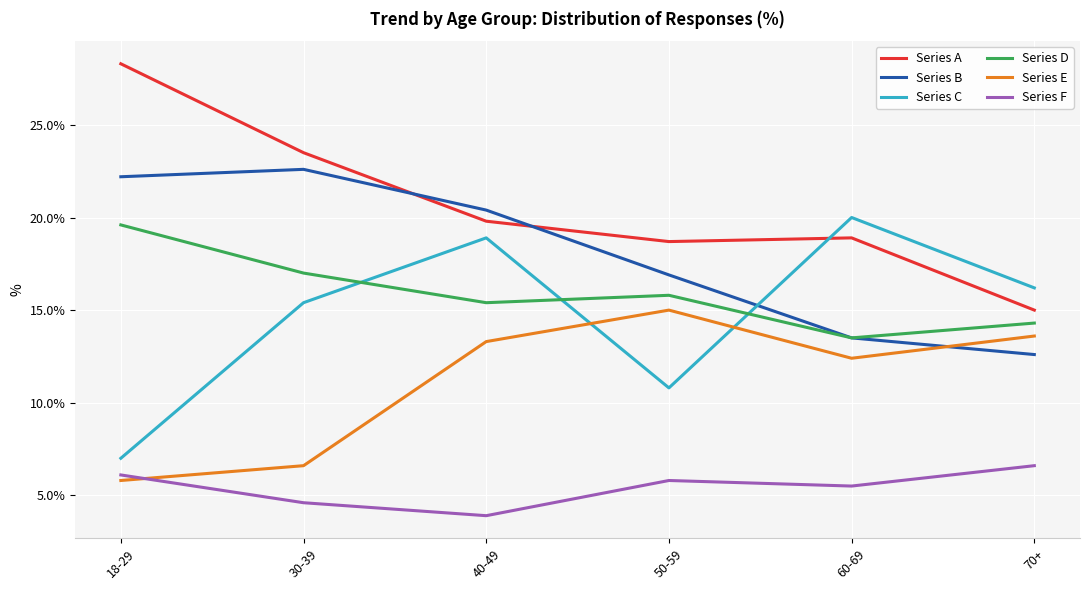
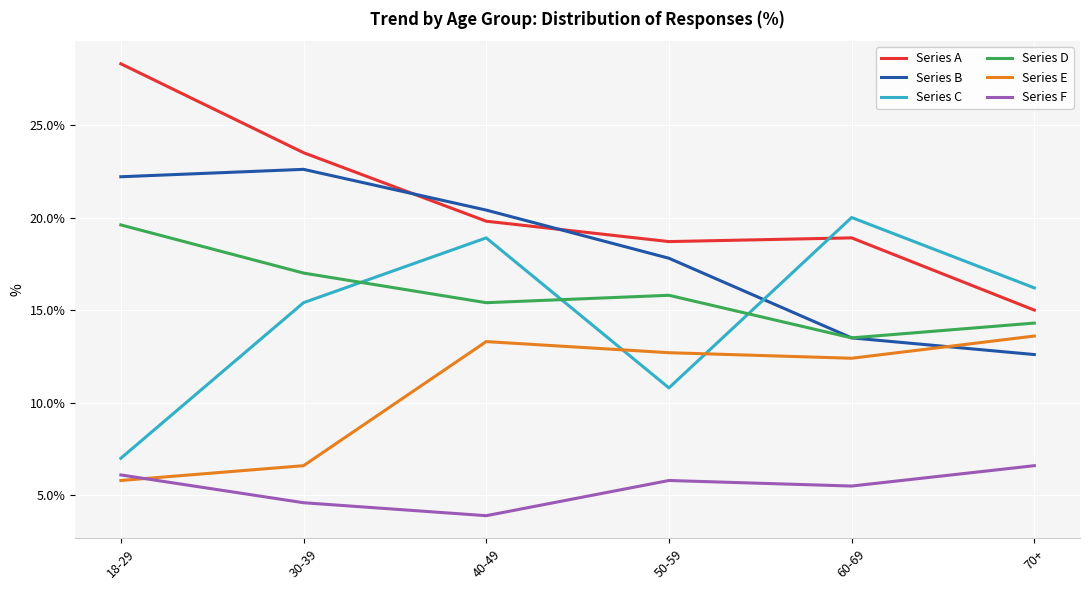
  {
    "Series A": {
      "18-29": "28.3%",
      "30-39": "23.5%",
      "40-49": "19.8%",
      "50-59": "18.7%",
      "60-69": "18.9%",
      "70+": "15.0%"
    },
    "Series B": {
      "18-29": "22.2%",
      "30-39": "22.6%",
      "40-49": "20.4%",
-     "50-59": "16.9%",
+     "50-59": "17.8%",
      "70+": "12.6%"
    },
    "Series C": {
      "18-29": "7.0%",
      "30-39": "15.4%",
      "40-49": "18.9%",
      "50-59": "10.8%",
      "60-69": "20.0%",
      "70+": "16.2%"
    },
    "Series D": {
      "18-29": "19.6%",
      "30-39": "17.0%",
      "40-49": "15.4%",
      "50-59": "15.8%",
      "70+": "14.3%"
    },
    "Series E": {
      "18-29": "5.8%",
      "30-39": "6.6%",
      "40-49": "13.3%",
-     "50-59": "15.0%",
+     "50-59": "12.7%",
      "60-69": "12.4%",
      "70+": "13.6%"
    },
    "Series F": {
      "18-29": "6.1%",
      "30-39": "4.6%",
      "40-49": "3.9%",
      "50-59": "5.8%",
      "60-69": "5.5%",
      "70+": "6.6%"
    }
  }
